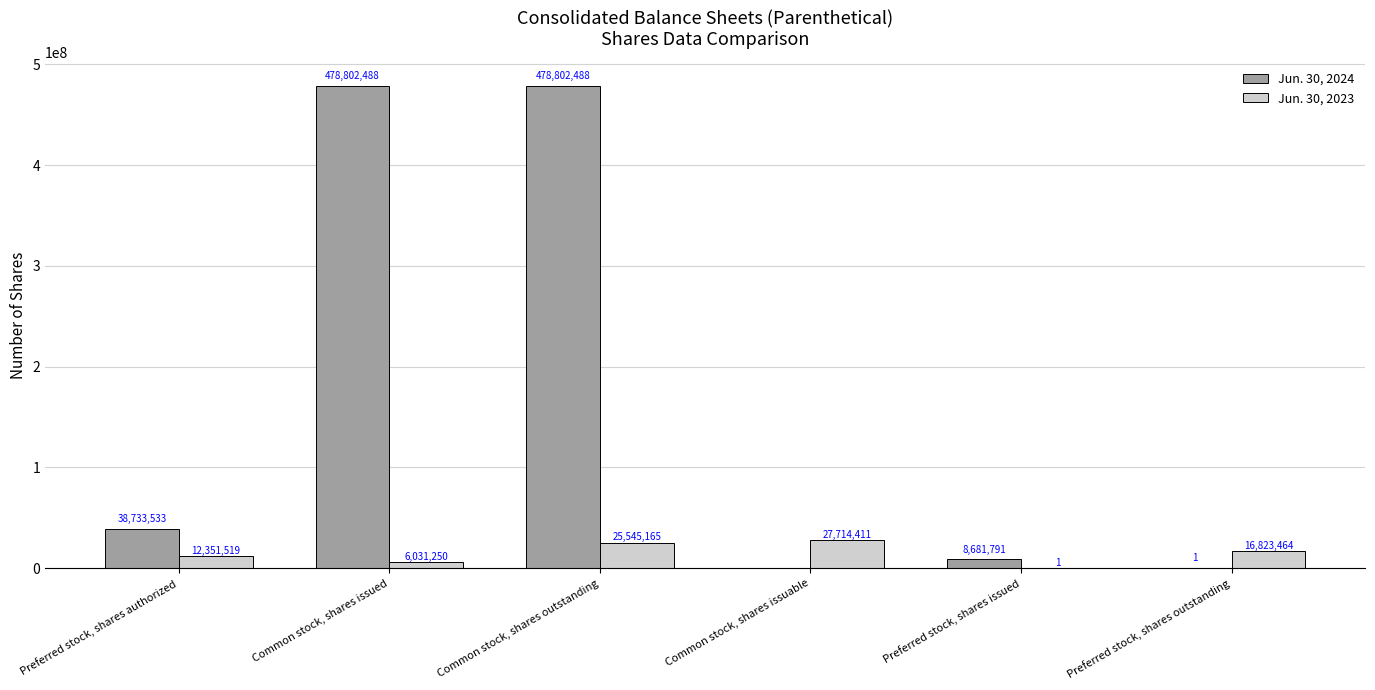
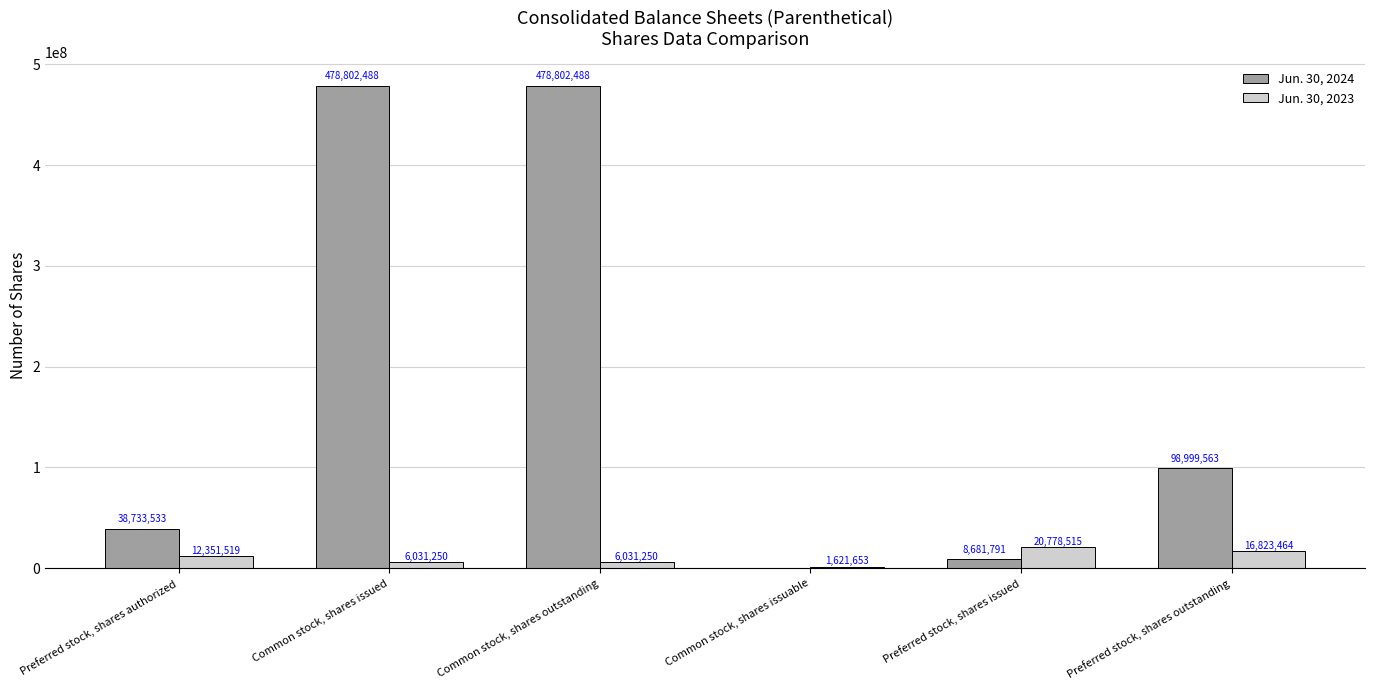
  {
    "Jun. 30, 2024": {
      "Preferred stock, shares authorized": "38,733,533",
      "Common stock, shares issued": "478,802,488",
      "Common stock, shares outstanding": "478,802,488",
      "Preferred stock, shares issued": "8,681,791",
-     "Preferred stock, shares outstanding": "1"
+     "Preferred stock, shares outstanding": "98,999,563"
    },
    "Jun. 30, 2023": {
      "Preferred stock, shares authorized": "12,351,519",
      "Common stock, shares issued": "6,031,250",
-     "Common stock, shares outstanding": "25,545,165",
-     "Common stock, shares issuable": "27,714,411",
-     "Preferred stock, shares issued": "1",
+     "Common stock, shares outstanding": "6,031,250",
+     "Common stock, shares issuable": "1,621,653",
+     "Preferred stock, shares issued": "20,778,515",
      "Preferred stock, shares outstanding": "16,823,464"
    }
  }
